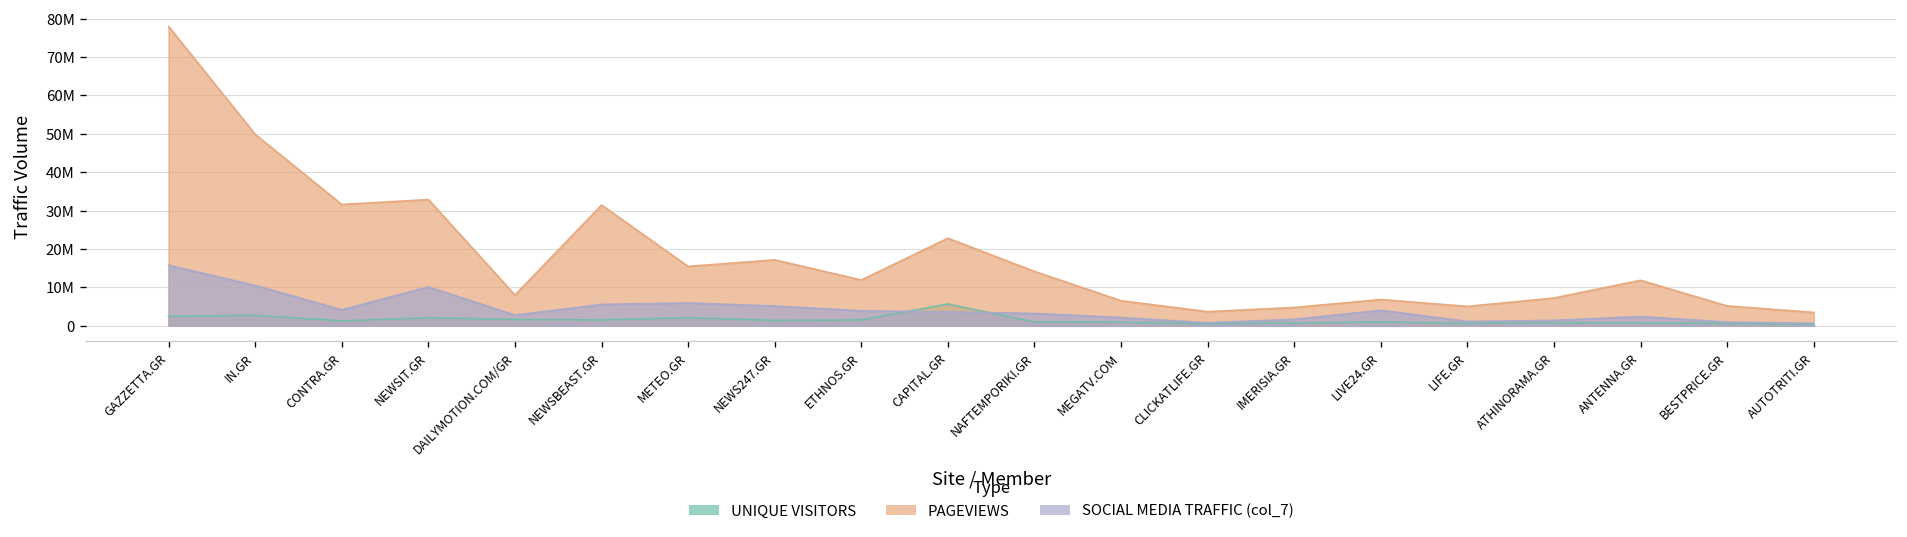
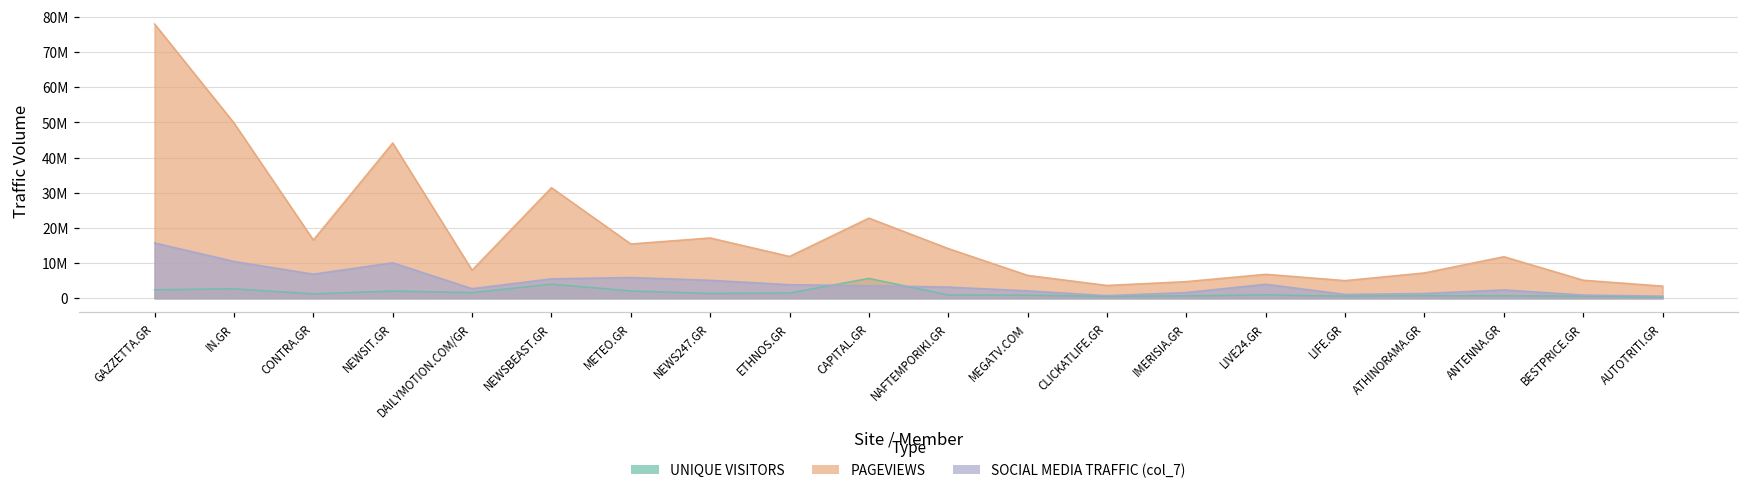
  {
    "UNIQUE VISITORS": {
      "GAZZETTA.GR": 2000000,
      "IN.GR": 3000000,
      "CONTRA.GR": 1000000,
      "NEWSIT.GR": 2000000,
      "DAILYMOTION.COM/GR": 2000000,
-     "NEWSBEAST.GR": 1000000,
+     "NEWSBEAST.GR": 4000000,
      "METEO.GR": 2000000,
      "NEWS247.GR": 1000000,
      "ETHNOS.GR": 1000000,
      "CAPITAL.GR": 6000000,
      "NAFTEMPORIKI.GR": 1000000,
      "MEGATV.COM": 1000000,
      "IMERISIA.GR": 1000000,
      "LIVE24.GR": 1000000,
      "ANTENNA.GR": 1000000
    },
    "PAGEVIEWS": {
      "GAZZETTA.GR": 78000000,
      "IN.GR": 50000000,
-     "CONTRA.GR": 32000000,
-     "NEWSIT.GR": 33000000,
+     "CONTRA.GR": 17000000,
+     "NEWSIT.GR": 44000000,
      "DAILYMOTION.COM/GR": 8000000,
      "NEWSBEAST.GR": 31000000,
      "METEO.GR": 15000000,
      "NEWS247.GR": 17000000,
      "ETHNOS.GR": 12000000,
      "CAPITAL.GR": 23000000,
      "NAFTEMPORIKI.GR": 14000000,
      "MEGATV.COM": 7000000,
      "CLICKATLIFE.GR": 4000000,
      "IMERISIA.GR": 5000000,
      "LIVE24.GR": 7000000,
      "LIFE.GR": 5000000,
      "ATHINORAMA.GR": 7000000,
      "ANTENNA.GR": 12000000,
      "BESTPRICE.GR": 5000000,
      "AUTOTRITI.GR": 3000000
    },
    "SOCIAL MEDIA TRAFFIC (col_7)": {
      "GAZZETTA.GR": 16000000,
      "IN.GR": 10000000,
-     "CONTRA.GR": 4000000,
+     "CONTRA.GR": 7000000,
      "NEWSIT.GR": 10000000,
      "DAILYMOTION.COM/GR": 3000000,
      "NEWSBEAST.GR": 6000000,
      "METEO.GR": 6000000,
      "NEWS247.GR": 5000000,
      "ETHNOS.GR": 4000000,
      "CAPITAL.GR": 4000000,
      "NAFTEMPORIKI.GR": 3000000,
      "MEGATV.COM": 2000000,
      "IMERISIA.GR": 2000000,
      "LIVE24.GR": 4000000,
      "ANTENNA.GR": 2000000
    }
  }
